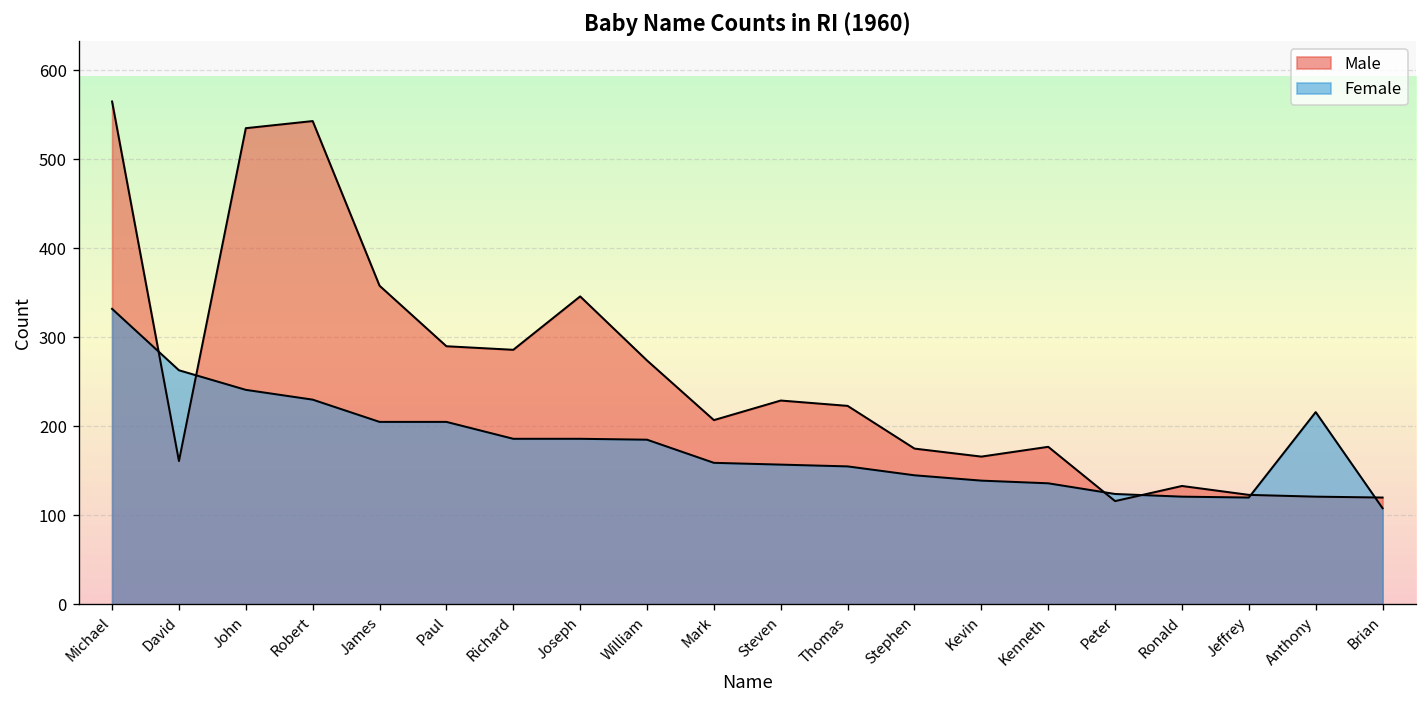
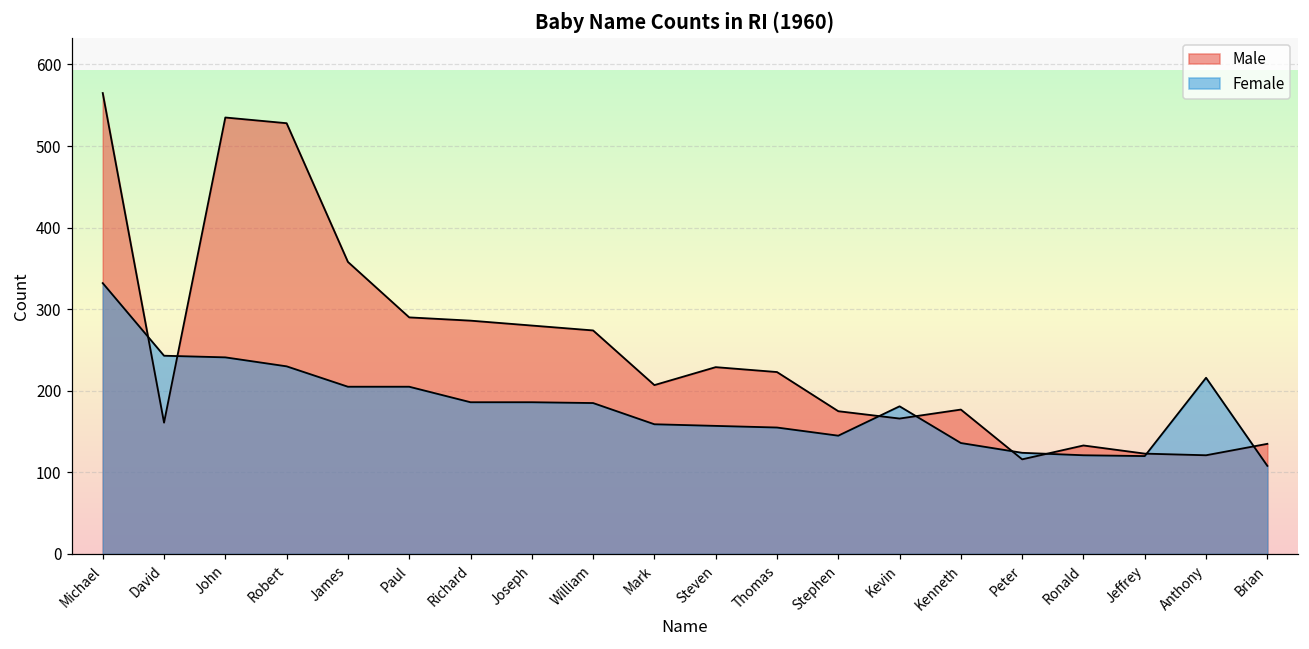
  {
    "Male": {
      "Michael": 570,
      "David": 160,
      "John": 540,
-     "Robert": 540,
+     "Robert": 530,
      "James": 360,
      "Paul": 290,
      "Richard": 290,
-     "Joseph": 350,
+     "Joseph": 280,
      "William": 270,
      "Mark": 210,
      "Steven": 230,
      "Thomas": 220,
      "Stephen": 180,
      "Kevin": 170,
      "Kenneth": 180,
      "Peter": 120,
      "Ronald": 130,
      "Anthony": 120,
-     "Brian": 120
+     "Brian": 140
    },
    "Female": {
      "Michael": 330,
-     "David": 260,
+     "David": 240,
      "John": 240,
      "Robert": 230,
      "James": 210,
      "Paul": 210,
      "Richard": 190,
      "Joseph": 190,
      "William": 190,
      "Mark": 160,
      "Steven": 160,
      "Thomas": 160,
      "Stephen": 150,
-     "Kevin": 140,
+     "Kevin": 180,
      "Kenneth": 140,
      "Peter": 120,
      "Ronald": 120,
      "Anthony": 220,
      "Brian": 110
    }
  }
